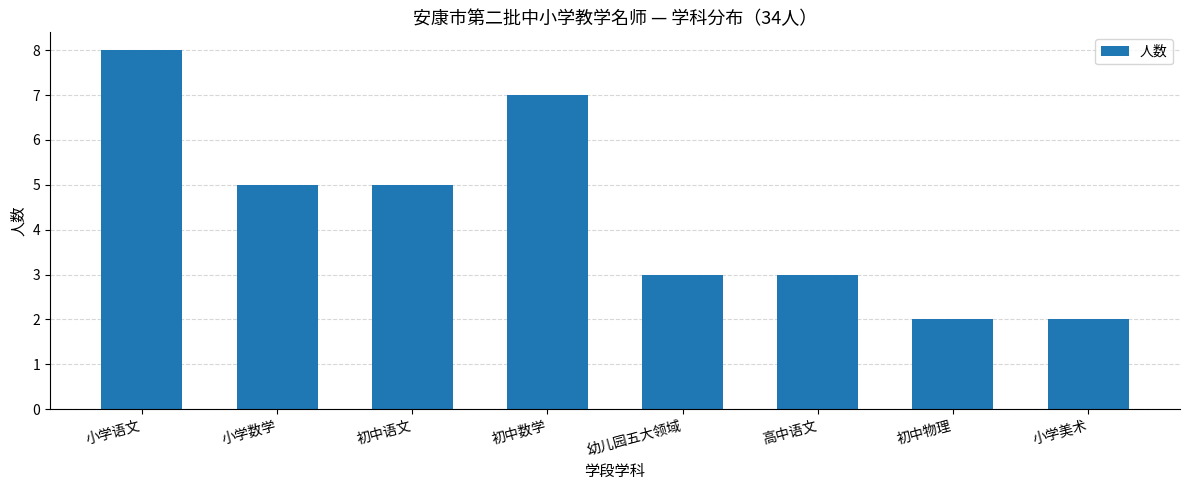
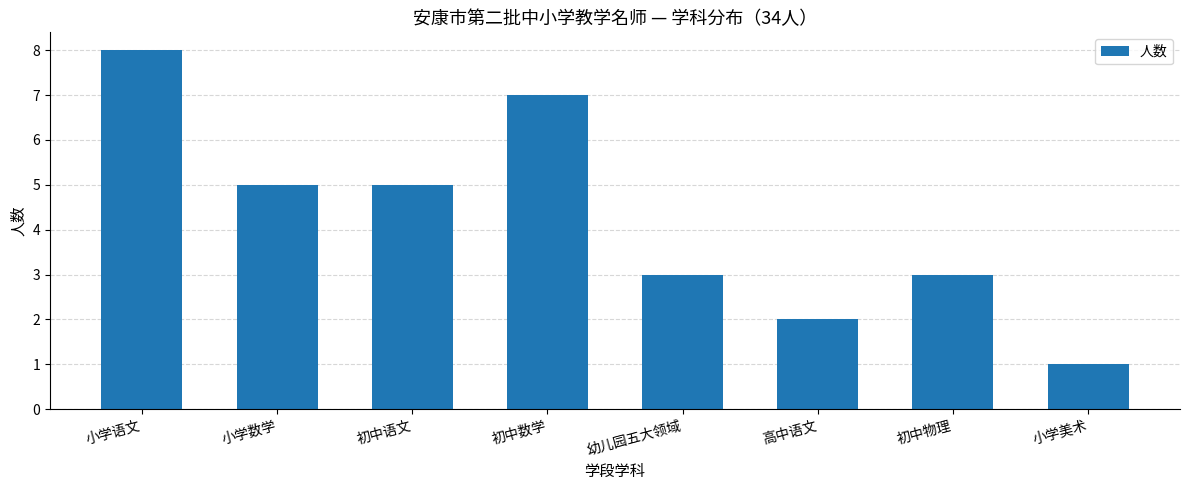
  {
    "小学语文": 8,
    "小学数学": 5,
    "初中语文": 5,
    "初中数学": 7,
    "幼儿园五大领域": 3,
-   "高中语文": 3,
-   "初中物理": 2,
-   "小学美术": 2
+   "高中语文": 2,
+   "初中物理": 3,
+   "小学美术": 1
  }
